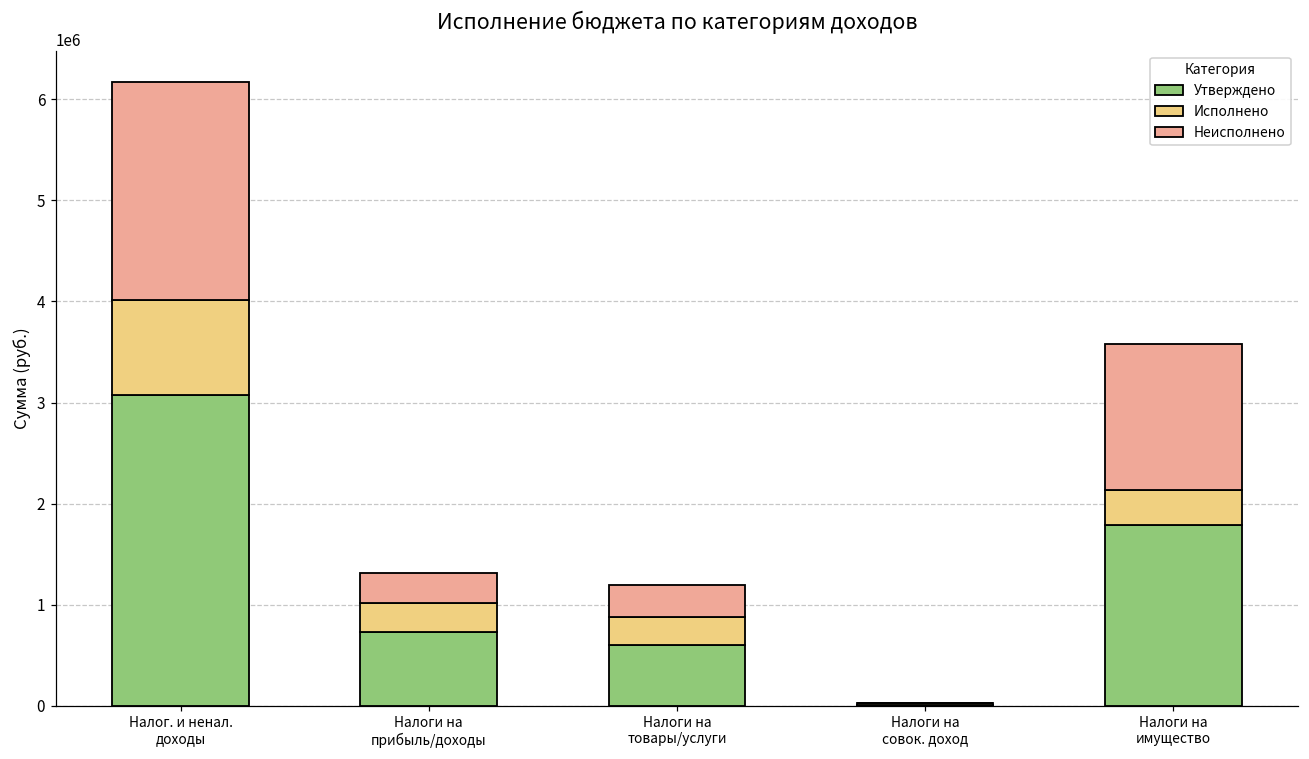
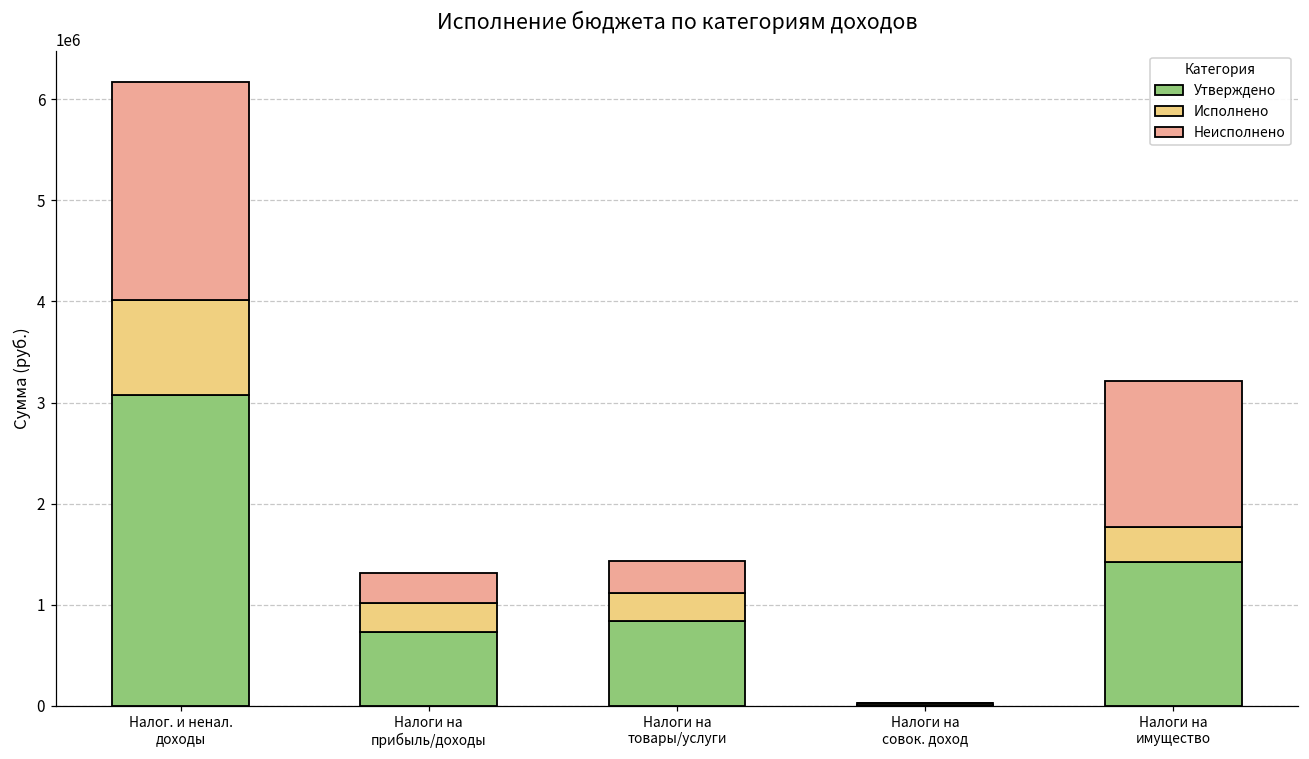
  {
    "Утверждено": {
      "Налог. и ненал. доходы": 3100000,
      "Налоги на прибыль/доходы": 700000,
-     "Налоги на товары/услуги": 600000,
-     "Налоги на имущество": 1800000
+     "Налоги на товары/услуги": 800000,
+     "Налоги на имущество": 1400000
    }
  }
